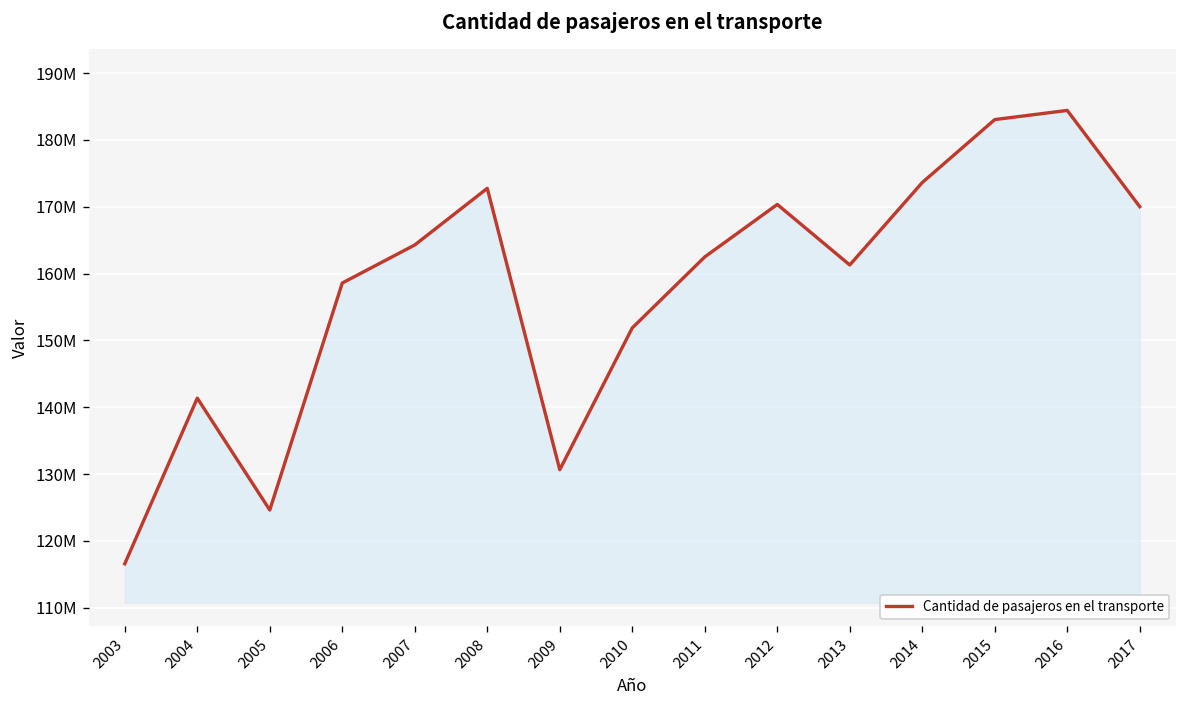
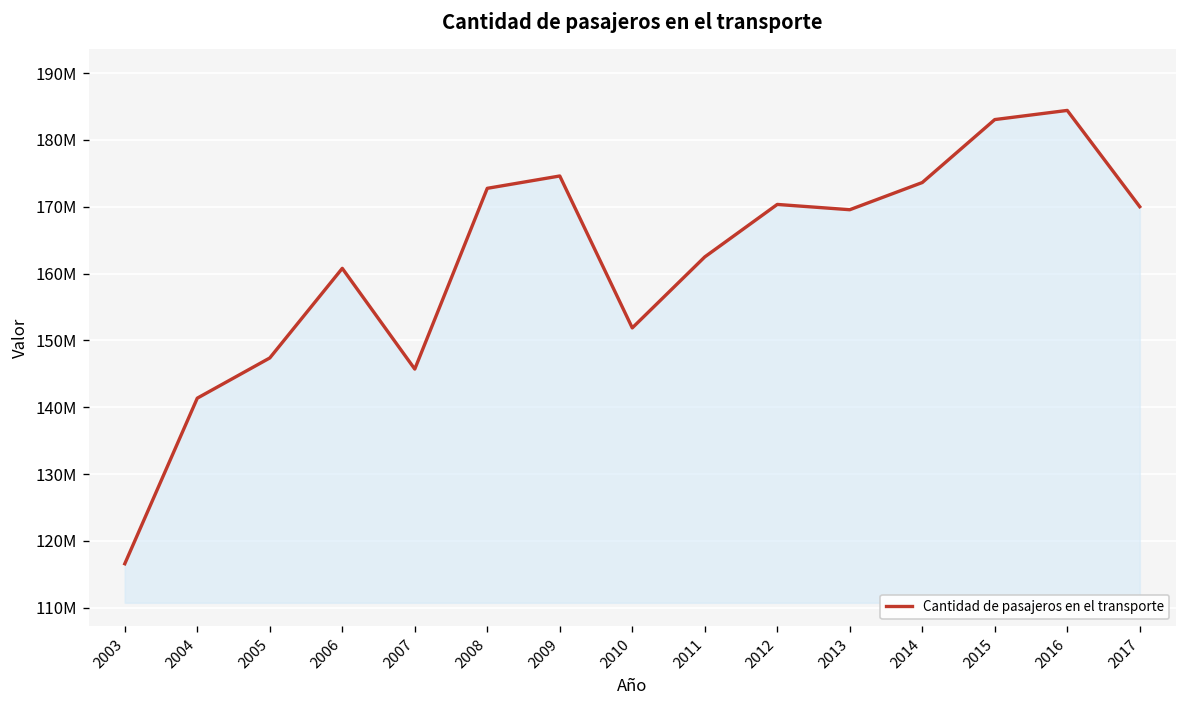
  {
    "2003": 117000000,
    "2004": 141000000,
-   "2005": 125000000,
-   "2006": 159000000,
-   "2007": 164000000,
+   "2005": 147000000,
+   "2006": 161000000,
+   "2007": 146000000,
    "2008": 173000000,
-   "2009": 131000000,
+   "2009": 175000000,
    "2010": 152000000,
    "2011": 162000000,
    "2012": 170000000,
-   "2013": 161000000,
+   "2013": 170000000,
    "2014": 174000000,
    "2015": 183000000,
    "2016": 184000000,
    "2017": 170000000
  }
